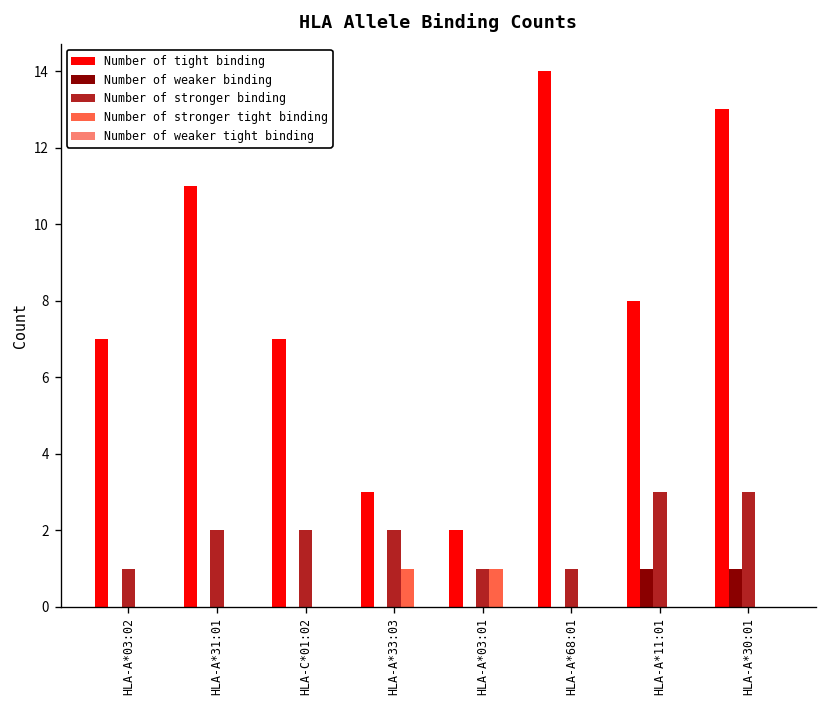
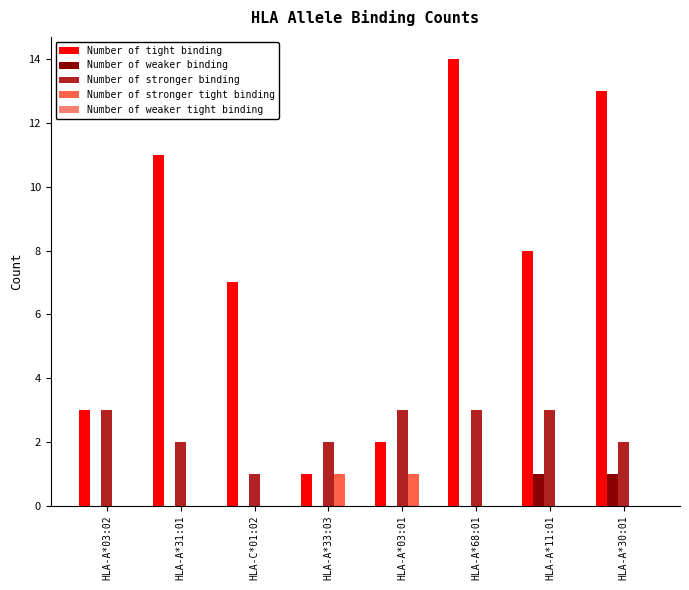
  {
    "Number of tight binding": {
-     "HLA-A*03:02": 7,
+     "HLA-A*03:02": 3,
      "HLA-A*31:01": 11,
      "HLA-C*01:02": 7,
-     "HLA-A*33:03": 3,
+     "HLA-A*33:03": 1,
      "HLA-A*03:01": 2,
      "HLA-A*68:01": 14,
      "HLA-A*11:01": 8,
      "HLA-A*30:01": 13
    },
    "Number of weaker binding": {
      "HLA-A*03:02": 0,
      "HLA-A*31:01": 0,
      "HLA-C*01:02": 0,
      "HLA-A*33:03": 0,
      "HLA-A*03:01": 0,
      "HLA-A*68:01": 0,
      "HLA-A*11:01": 1,
      "HLA-A*30:01": 1
    },
    "Number of stronger binding": {
-     "HLA-A*03:02": 1,
+     "HLA-A*03:02": 3,
      "HLA-A*31:01": 2,
-     "HLA-C*01:02": 2,
+     "HLA-C*01:02": 1,
      "HLA-A*33:03": 2,
-     "HLA-A*03:01": 1,
-     "HLA-A*68:01": 1,
+     "HLA-A*03:01": 3,
+     "HLA-A*68:01": 3,
      "HLA-A*11:01": 3,
-     "HLA-A*30:01": 3
+     "HLA-A*30:01": 2
    }
  }
